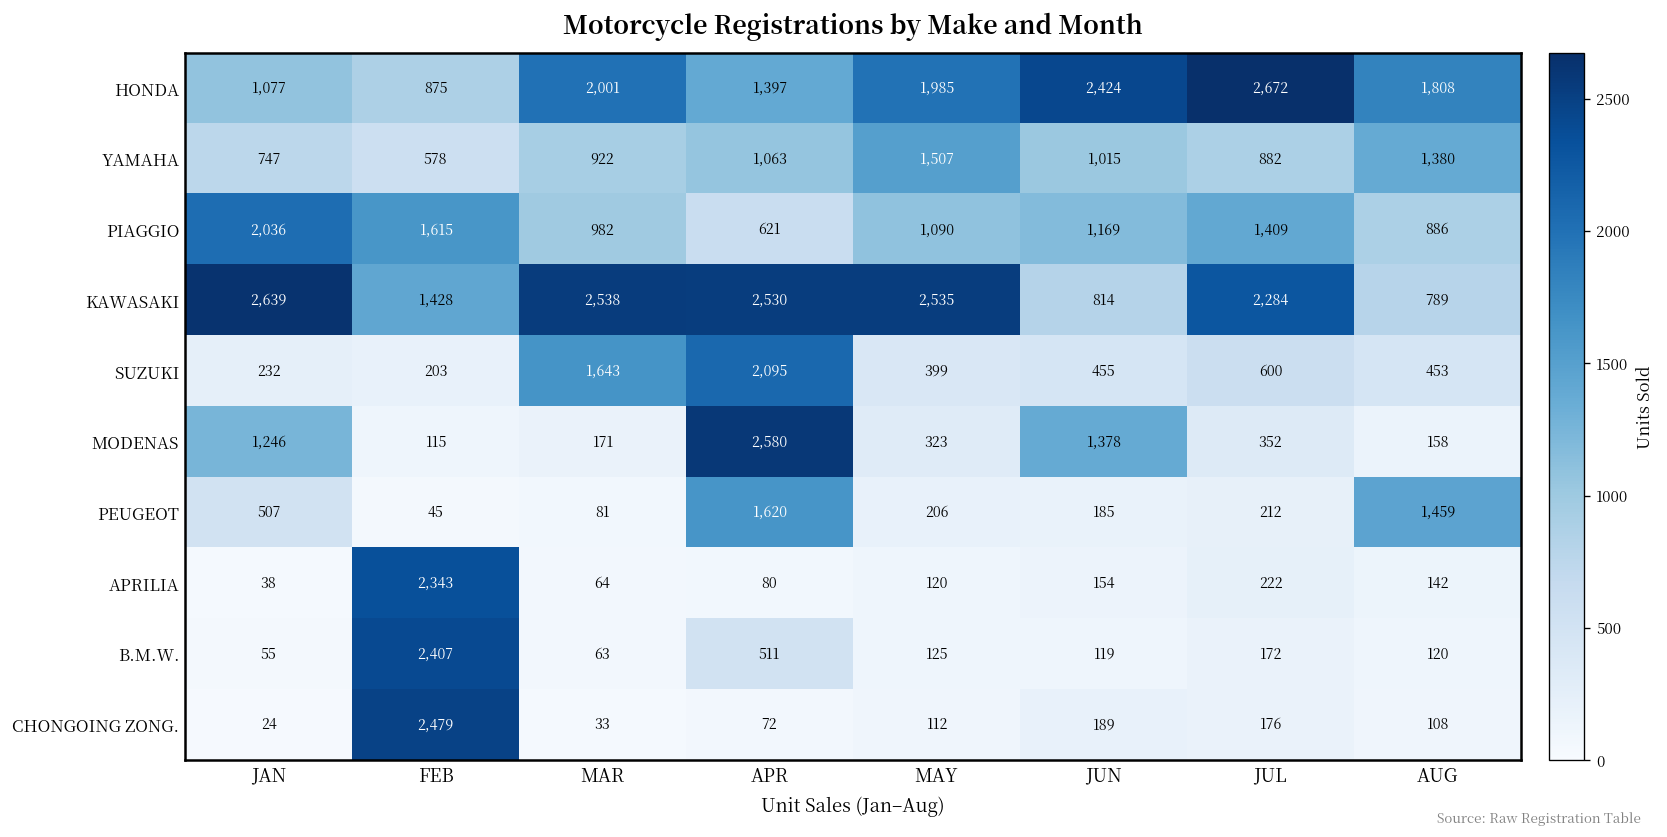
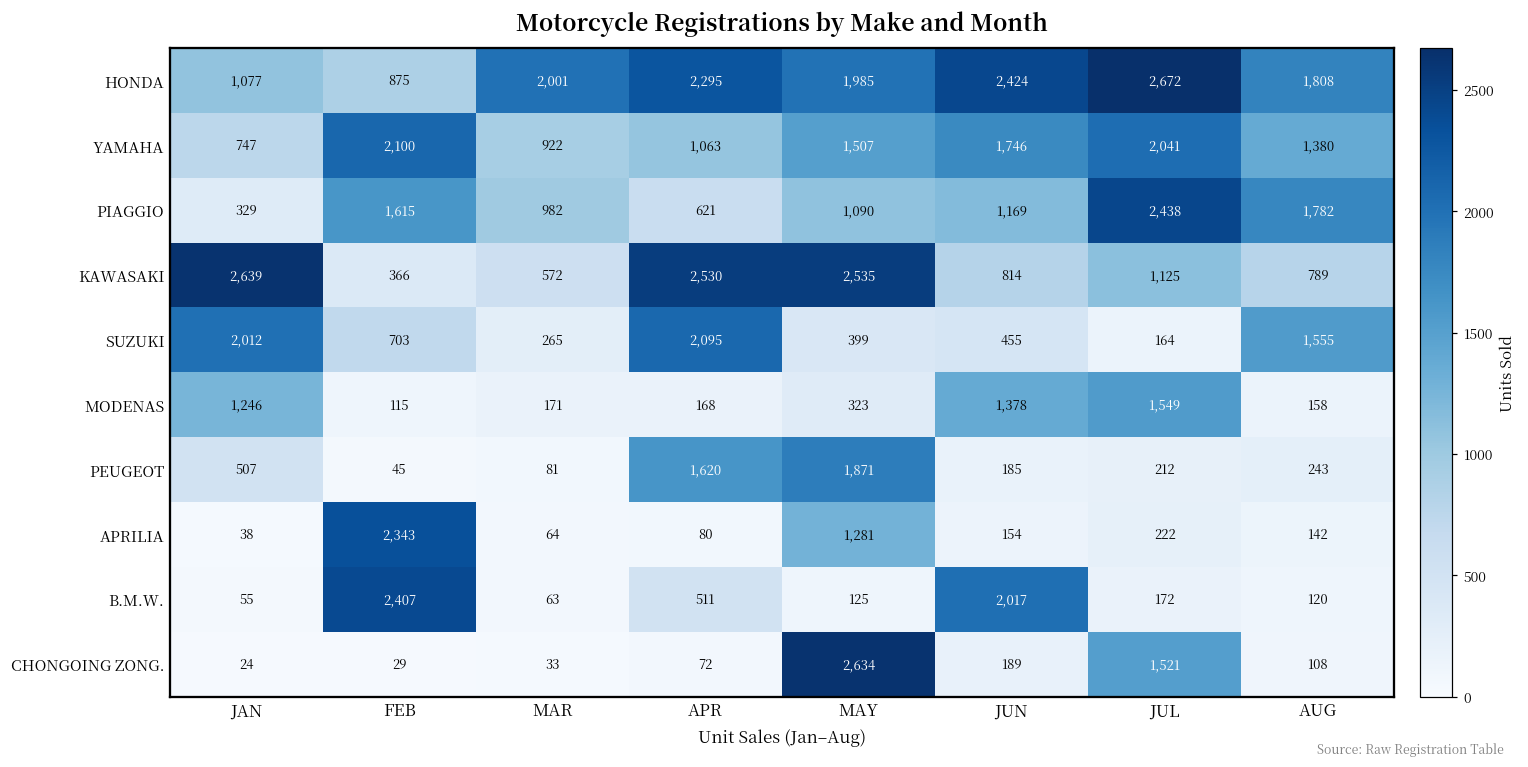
  {
    "HONDA": {
      "JAN": "1,077",
      "FEB": "875",
      "MAR": "2,001",
-     "APR": "1,397",
+     "APR": "2,295",
      "MAY": "1,985",
      "JUN": "2,424",
      "JUL": "2,672",
      "AUG": "1,808"
    },
    "YAMAHA": {
      "JAN": "747",
-     "FEB": "578",
+     "FEB": "2,100",
      "MAR": "922",
      "APR": "1,063",
      "MAY": "1,507",
-     "JUN": "1,015",
-     "JUL": "882",
+     "JUN": "1,746",
+     "JUL": "2,041",
      "AUG": "1,380"
    },
    "PIAGGIO": {
-     "JAN": "2,036",
+     "JAN": "329",
      "FEB": "1,615",
      "MAR": "982",
      "APR": "621",
      "MAY": "1,090",
      "JUN": "1,169",
-     "JUL": "1,409",
-     "AUG": "886"
+     "JUL": "2,438",
+     "AUG": "1,782"
    },
    "KAWASAKI": {
      "JAN": "2,639",
-     "FEB": "1,428",
-     "MAR": "2,538",
+     "FEB": "366",
+     "MAR": "572",
      "APR": "2,530",
      "MAY": "2,535",
      "JUN": "814",
-     "JUL": "2,284",
+     "JUL": "1,125",
      "AUG": "789"
    },
    "SUZUKI": {
-     "JAN": "232",
-     "FEB": "203",
-     "MAR": "1,643",
+     "JAN": "2,012",
+     "FEB": "703",
+     "MAR": "265",
      "APR": "2,095",
      "MAY": "399",
      "JUN": "455",
-     "JUL": "600",
-     "AUG": "453"
+     "JUL": "164",
+     "AUG": "1,555"
    },
    "MODENAS": {
      "JAN": "1,246",
      "FEB": "115",
      "MAR": "171",
-     "APR": "2,580",
+     "APR": "168",
      "MAY": "323",
      "JUN": "1,378",
-     "JUL": "352",
+     "JUL": "1,549",
      "AUG": "158"
    },
    "PEUGEOT": {
      "JAN": "507",
      "FEB": "45",
      "MAR": "81",
      "APR": "1,620",
-     "MAY": "206",
+     "MAY": "1,871",
      "JUN": "185",
      "JUL": "212",
-     "AUG": "1,459"
+     "AUG": "243"
    },
    "APRILIA": {
      "JAN": "38",
      "FEB": "2,343",
      "MAR": "64",
      "APR": "80",
-     "MAY": "120",
+     "MAY": "1,281",
      "JUN": "154",
      "JUL": "222",
      "AUG": "142"
    },
    "B.M.W.": {
      "JAN": "55",
      "FEB": "2,407",
      "MAR": "63",
      "APR": "511",
      "MAY": "125",
-     "JUN": "119",
+     "JUN": "2,017",
      "JUL": "172",
      "AUG": "120"
    },
    "CHONGOING ZONG.": {
      "JAN": "24",
-     "FEB": "2,479",
+     "FEB": "29",
      "MAR": "33",
      "APR": "72",
-     "MAY": "112",
+     "MAY": "2,634",
      "JUN": "189",
-     "JUL": "176",
+     "JUL": "1,521",
      "AUG": "108"
    }
  }
